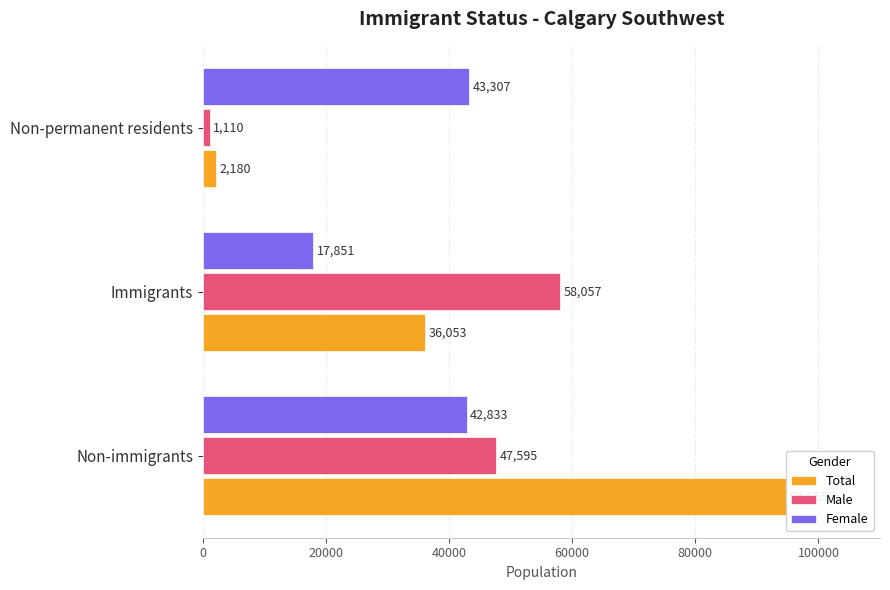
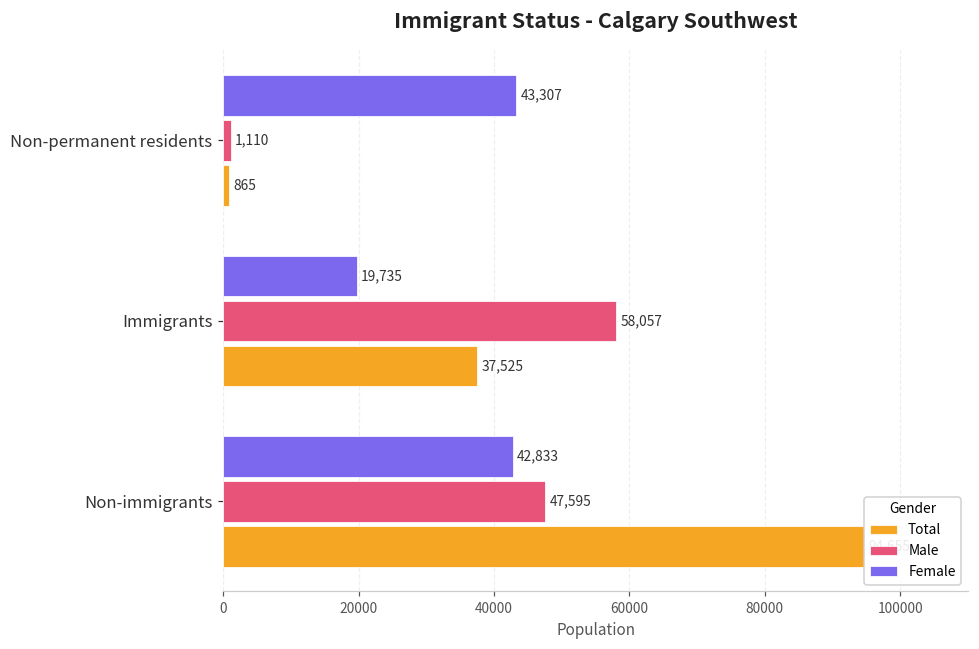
  {
    "Total": {
-     "Non-permanent residents": "2,180",
-     "Immigrants": "36,053"
+     "Non-permanent residents": "865",
+     "Immigrants": "37,525"
    },
    "Male": {
      "Non-permanent residents": "1,110",
      "Immigrants": "58,057",
      "Non-immigrants": "47,595"
    },
    "Female": {
      "Non-permanent residents": "43,307",
-     "Immigrants": "17,851",
+     "Immigrants": "19,735",
      "Non-immigrants": "42,833"
    }
  }
